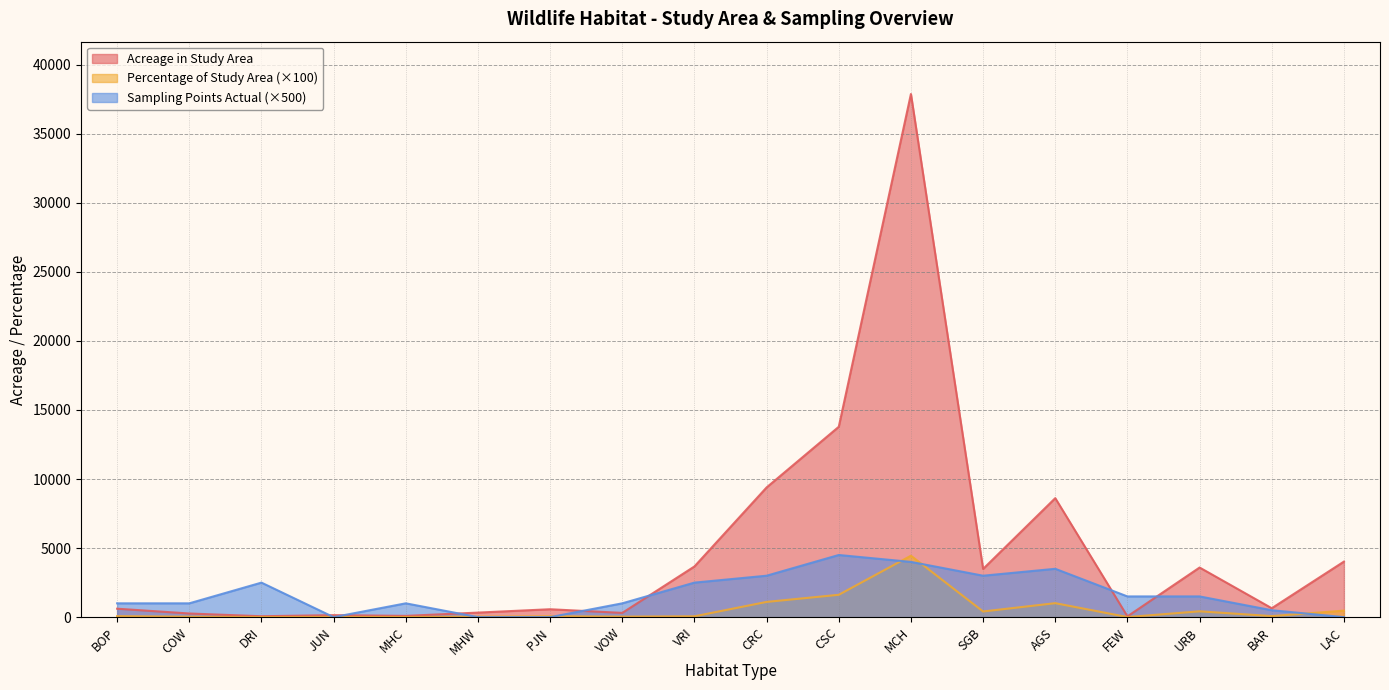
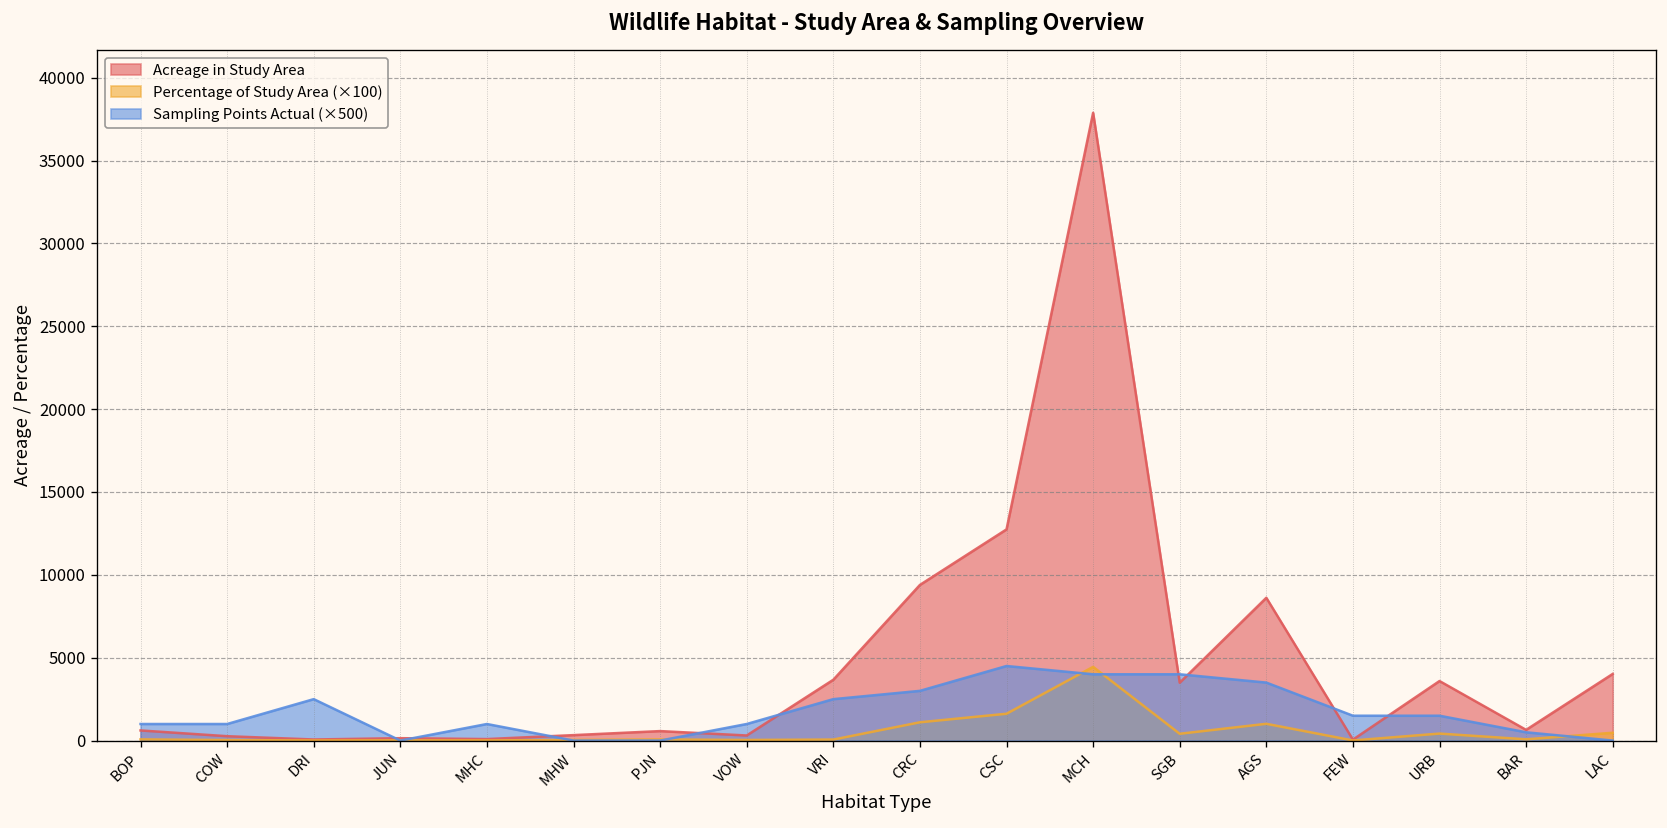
  {
    "Acreage in Study Area": {
      "BOP": 600,
      "COW": 300,
      "MHW": 300,
      "PJN": 600,
      "VOW": 300,
      "VRI": 3700,
      "CRC": 9400,
-     "CSC": 13800,
+     "CSC": 12700,
      "MCH": 37900,
      "SGB": 3500,
      "AGS": 8600,
      "URB": 3600,
      "LAC": 4000
    },
    "Percentage of Study Area (×100)": {
      "BOP": 100,
      "COW": 0,
      "VOW": 0,
      "VRI": 100,
      "CRC": 1100,
      "CSC": 1600,
      "MCH": 4400,
      "SGB": 400,
      "AGS": 1000,
      "URB": 400,
      "BAR": 100,
      "LAC": 500
    },
    "Sampling Points Actual (×500)": {
      "BOP": 1000,
      "COW": 1000,
      "DRI": 2500,
      "MHC": 1000,
      "VOW": 1000,
      "VRI": 2500,
      "CRC": 3000,
      "CSC": 4500,
      "MCH": 4000,
-     "SGB": 3000,
+     "SGB": 4000,
      "AGS": 3500,
      "FEW": 1500,
      "URB": 1500,
      "LAC": 0
    }
  }
